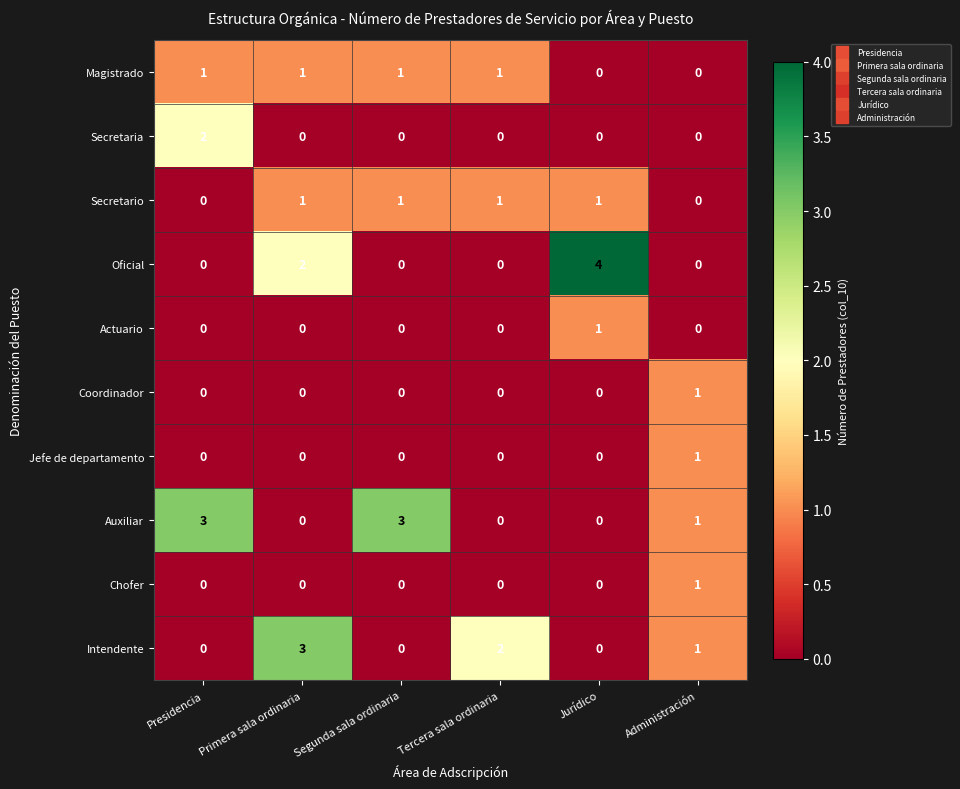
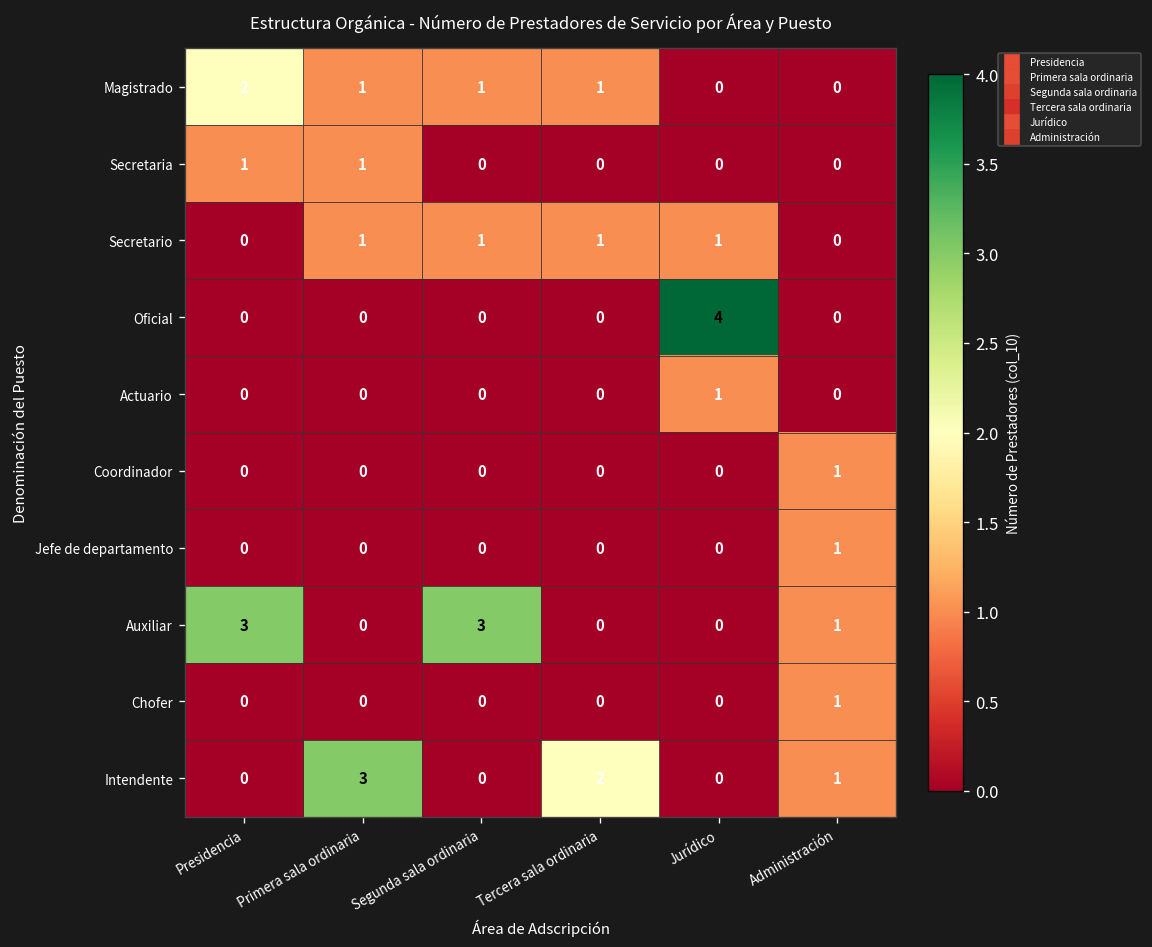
  {
    "Magistrado": {
-     "Presidencia": 1,
+     "Presidencia": 2,
      "Primera sala ordinaria": 1,
      "Segunda sala ordinaria": 1,
      "Tercera sala ordinaria": 1,
      "Jurídico": 0,
      "Administración": 0
    },
    "Secretaria": {
-     "Presidencia": 2,
-     "Primera sala ordinaria": 0,
+     "Presidencia": 1,
+     "Primera sala ordinaria": 1,
      "Segunda sala ordinaria": 0,
      "Tercera sala ordinaria": 0,
      "Jurídico": 0,
      "Administración": 0
    },
    "Secretario": {
      "Presidencia": 0,
      "Primera sala ordinaria": 1,
      "Segunda sala ordinaria": 1,
      "Tercera sala ordinaria": 1,
      "Jurídico": 1,
      "Administración": 0
    },
    "Oficial": {
      "Presidencia": 0,
-     "Primera sala ordinaria": 2,
+     "Primera sala ordinaria": 0,
      "Segunda sala ordinaria": 0,
      "Tercera sala ordinaria": 0,
      "Jurídico": 4,
      "Administración": 0
    },
    "Actuario": {
      "Presidencia": 0,
      "Primera sala ordinaria": 0,
      "Segunda sala ordinaria": 0,
      "Tercera sala ordinaria": 0,
      "Jurídico": 1,
      "Administración": 0
    },
    "Coordinador": {
      "Presidencia": 0,
      "Primera sala ordinaria": 0,
      "Segunda sala ordinaria": 0,
      "Tercera sala ordinaria": 0,
      "Jurídico": 0,
      "Administración": 1
    },
    "Jefe de departamento": {
      "Presidencia": 0,
      "Primera sala ordinaria": 0,
      "Segunda sala ordinaria": 0,
      "Tercera sala ordinaria": 0,
      "Jurídico": 0,
      "Administración": 1
    },
    "Auxiliar": {
      "Presidencia": 3,
      "Primera sala ordinaria": 0,
      "Segunda sala ordinaria": 3,
      "Tercera sala ordinaria": 0,
      "Jurídico": 0,
      "Administración": 1
    },
    "Chofer": {
      "Presidencia": 0,
      "Primera sala ordinaria": 0,
      "Segunda sala ordinaria": 0,
      "Tercera sala ordinaria": 0,
      "Jurídico": 0,
      "Administración": 1
    },
    "Intendente": {
      "Presidencia": 0,
      "Primera sala ordinaria": 3,
      "Segunda sala ordinaria": 0,
      "Tercera sala ordinaria": 2,
      "Jurídico": 0,
      "Administración": 1
    }
  }
